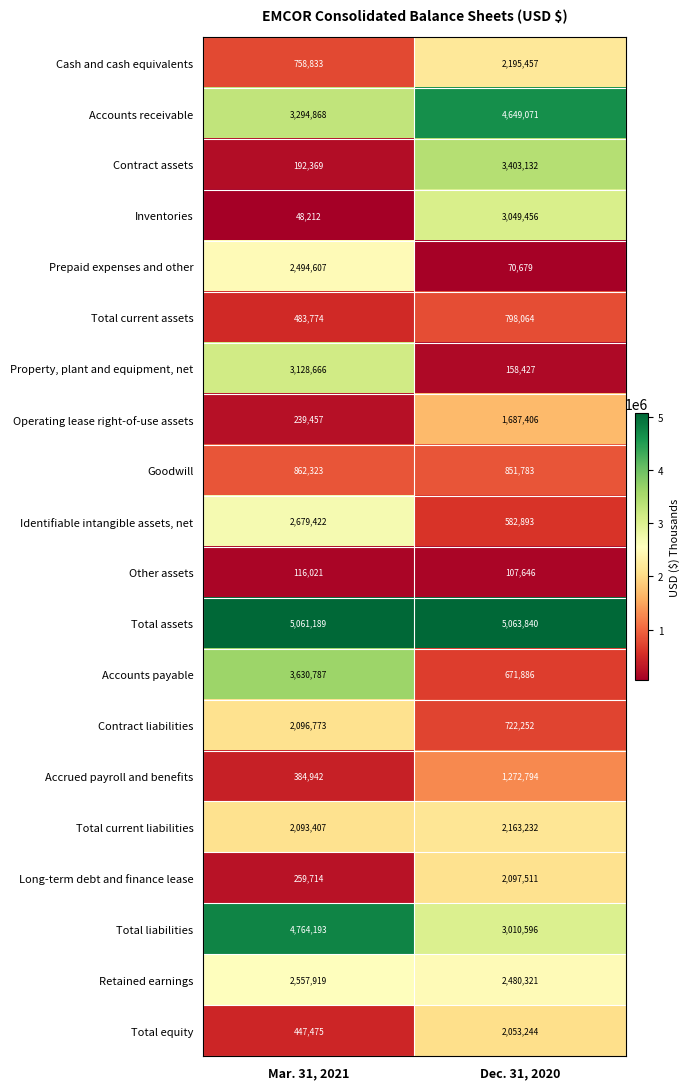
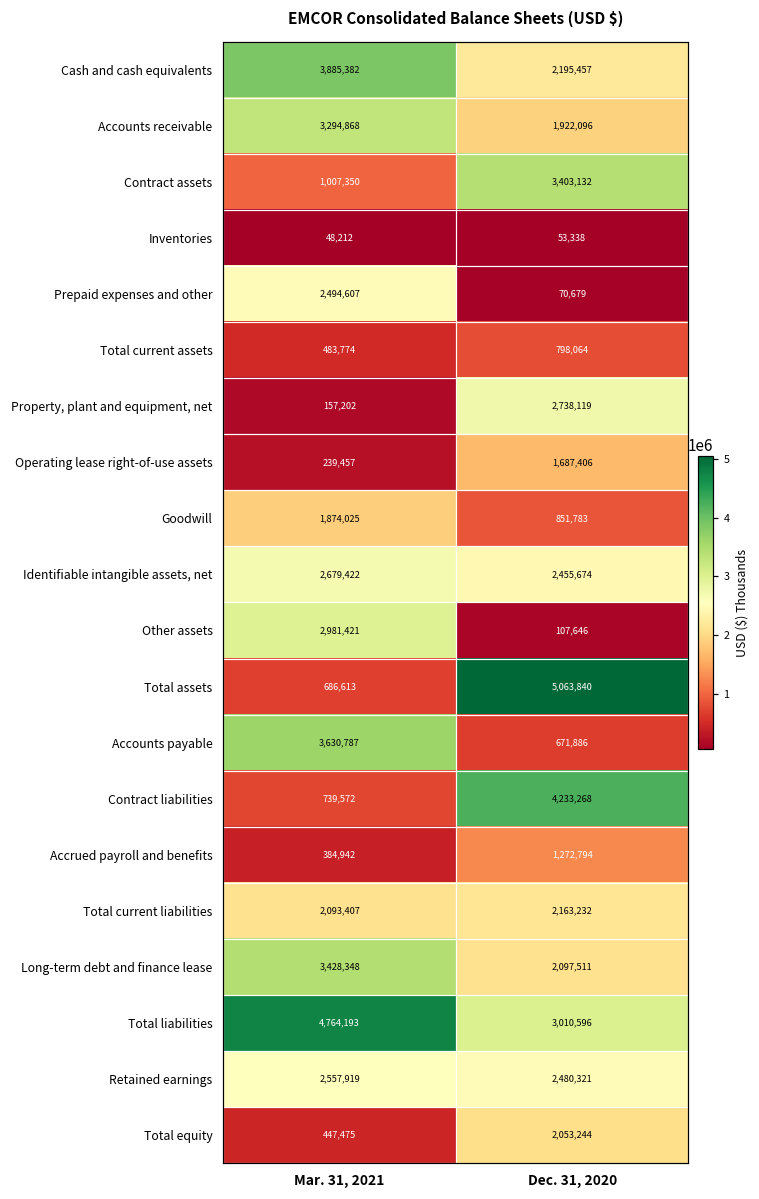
  {
    "Cash and cash equivalents": {
-     "Mar. 31, 2021": "758,833",
+     "Mar. 31, 2021": "3,885,382",
      "Dec. 31, 2020": "2,195,457"
    },
    "Accounts receivable": {
      "Mar. 31, 2021": "3,294,868",
-     "Dec. 31, 2020": "4,649,071"
+     "Dec. 31, 2020": "1,922,096"
    },
    "Contract assets": {
-     "Mar. 31, 2021": "192,369",
+     "Mar. 31, 2021": "1,007,350",
      "Dec. 31, 2020": "3,403,132"
    },
    "Inventories": {
      "Mar. 31, 2021": "48,212",
-     "Dec. 31, 2020": "3,049,456"
+     "Dec. 31, 2020": "53,338"
    },
    "Prepaid expenses and other": {
      "Mar. 31, 2021": "2,494,607",
      "Dec. 31, 2020": "70,679"
    },
    "Total current assets": {
      "Mar. 31, 2021": "483,774",
      "Dec. 31, 2020": "798,064"
    },
    "Property, plant and equipment, net": {
-     "Mar. 31, 2021": "3,128,666",
-     "Dec. 31, 2020": "158,427"
+     "Mar. 31, 2021": "157,202",
+     "Dec. 31, 2020": "2,738,119"
    },
    "Operating lease right-of-use assets": {
      "Mar. 31, 2021": "239,457",
      "Dec. 31, 2020": "1,687,406"
    },
    "Goodwill": {
-     "Mar. 31, 2021": "862,323",
+     "Mar. 31, 2021": "1,874,025",
      "Dec. 31, 2020": "851,783"
    },
    "Identifiable intangible assets, net": {
      "Mar. 31, 2021": "2,679,422",
-     "Dec. 31, 2020": "582,893"
+     "Dec. 31, 2020": "2,455,674"
    },
    "Other assets": {
-     "Mar. 31, 2021": "116,021",
+     "Mar. 31, 2021": "2,981,421",
      "Dec. 31, 2020": "107,646"
    },
    "Total assets": {
-     "Mar. 31, 2021": "5,061,189",
+     "Mar. 31, 2021": "686,613",
      "Dec. 31, 2020": "5,063,840"
    },
    "Accounts payable": {
      "Mar. 31, 2021": "3,630,787",
      "Dec. 31, 2020": "671,886"
    },
    "Contract liabilities": {
-     "Mar. 31, 2021": "2,096,773",
-     "Dec. 31, 2020": "722,252"
+     "Mar. 31, 2021": "739,572",
+     "Dec. 31, 2020": "4,233,268"
    },
    "Accrued payroll and benefits": {
      "Mar. 31, 2021": "384,942",
      "Dec. 31, 2020": "1,272,794"
    },
    "Total current liabilities": {
      "Mar. 31, 2021": "2,093,407",
      "Dec. 31, 2020": "2,163,232"
    },
    "Long-term debt and finance lease": {
-     "Mar. 31, 2021": "259,714",
+     "Mar. 31, 2021": "3,428,348",
      "Dec. 31, 2020": "2,097,511"
    },
    "Total liabilities": {
      "Mar. 31, 2021": "4,764,193",
      "Dec. 31, 2020": "3,010,596"
    },
    "Retained earnings": {
      "Mar. 31, 2021": "2,557,919",
      "Dec. 31, 2020": "2,480,321"
    },
    "Total equity": {
      "Mar. 31, 2021": "447,475",
      "Dec. 31, 2020": "2,053,244"
    }
  }
